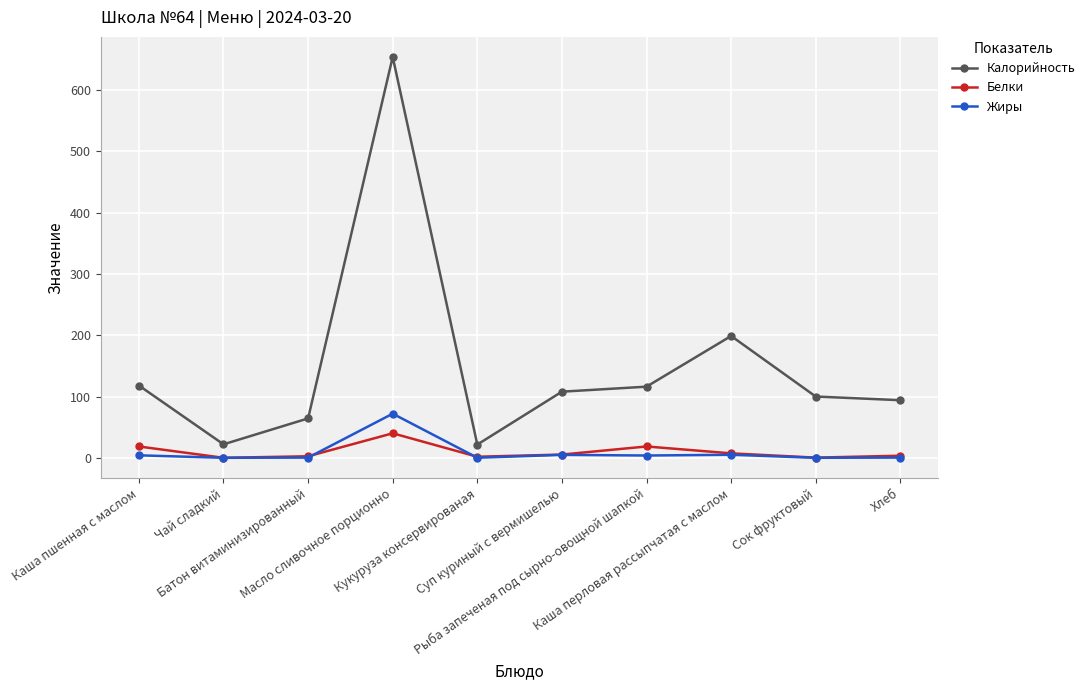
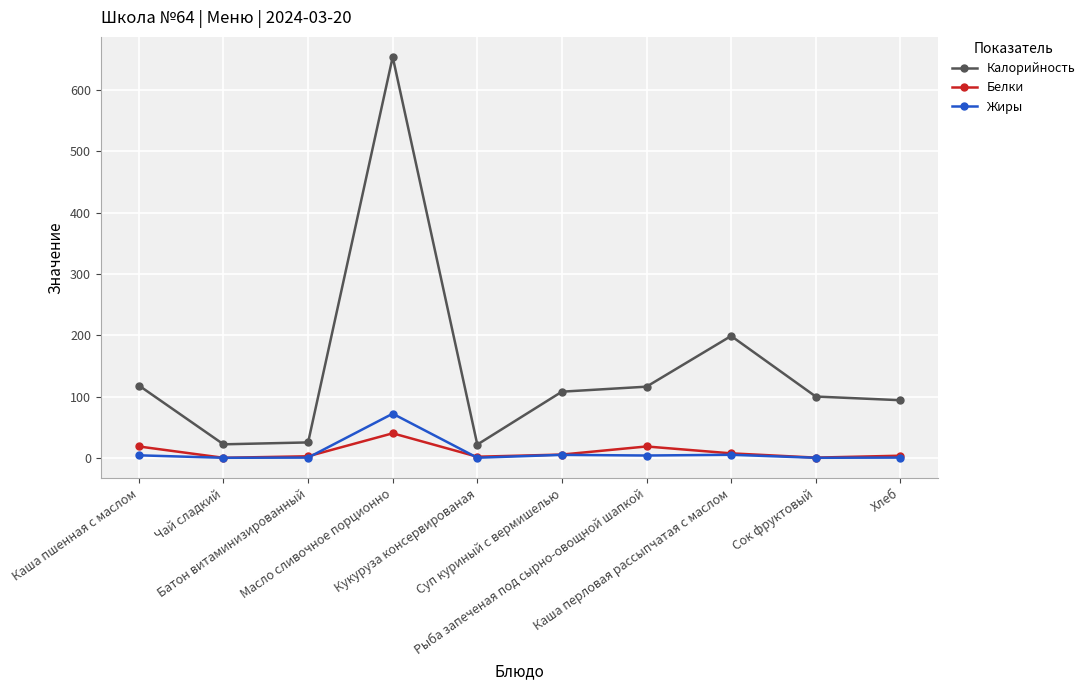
  {
    "Калорийность": {
      "Каша пшенная с маслом": 120,
      "Чай сладкий": 20,
-     "Батон витаминизированный": 60,
+     "Батон витаминизированный": 30,
      "Масло сливочное порционно": 650,
      "Кукуруза консервированая": 20,
      "Суп куриный с вермишелью": 110,
      "Рыба запеченая под сырно-овощной шапкой": 120,
      "Каша перловая рассыпчатая с маслом": 200,
      "Сок фруктовый": 100,
      "Хлеб": 90
    },
    "Белки": {
      "Каша пшенная с маслом": 20,
      "Масло сливочное порционно": 40,
      "Рыба запеченая под сырно-овощной шапкой": 20
    },
    "Жиры": {
      "Каша пшенная с маслом": 0,
      "Масло сливочное порционно": 70,
      "Рыба запеченая под сырно-овощной шапкой": 0
    }
  }
